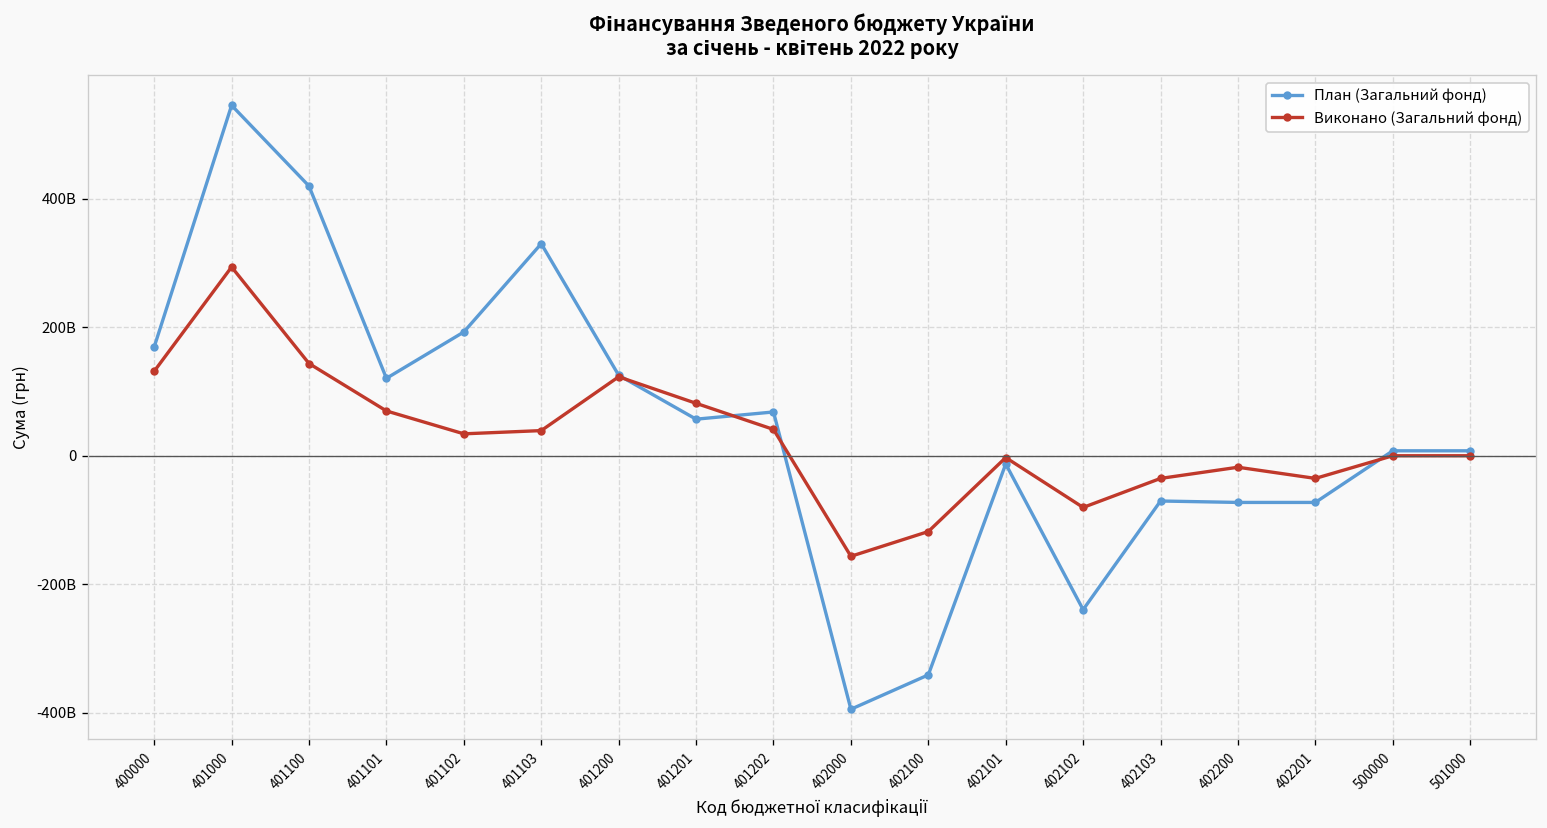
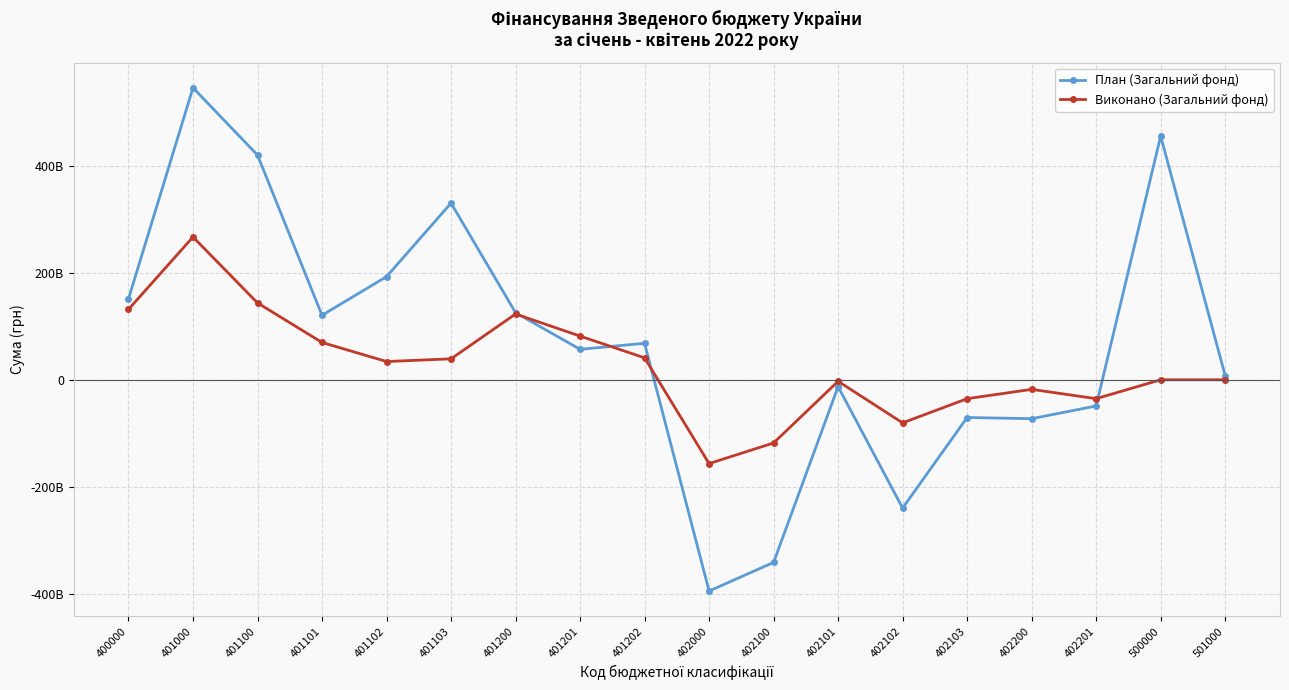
  {
    "План (Загальний фонд)": {
-     "400000": 170000000000,
+     "400000": 150000000000,
      "401000": 550000000000,
      "401100": 420000000000,
      "401101": 120000000000,
      "401102": 190000000000,
      "401103": 330000000000,
      "401201": 60000000000,
      "401202": 70000000000,
      "402000": -390000000000,
      "402100": -340000000000,
      "402101": -10000000000,
      "402102": -240000000000,
      "402103": -70000000000,
      "402200": -70000000000,
-     "402201": -70000000000,
-     "500000": 10000000000,
+     "402201": -50000000000,
+     "500000": 460000000000,
      "501000": 10000000000
    },
    "Виконано (Загальний фонд)": {
      "400000": 130000000000,
-     "401000": 290000000000,
+     "401000": 270000000000,
      "401100": 140000000000,
      "401101": 70000000000,
      "401102": 30000000000,
      "401103": 40000000000,
      "401201": 80000000000,
      "401202": 40000000000,
      "402000": -160000000000,
      "402100": -120000000000,
      "402101": 0,
      "402102": -80000000000,
      "402103": -30000000000,
      "402200": -20000000000,
      "402201": -30000000000,
      "500000": 0,
      "501000": 0
    }
  }
